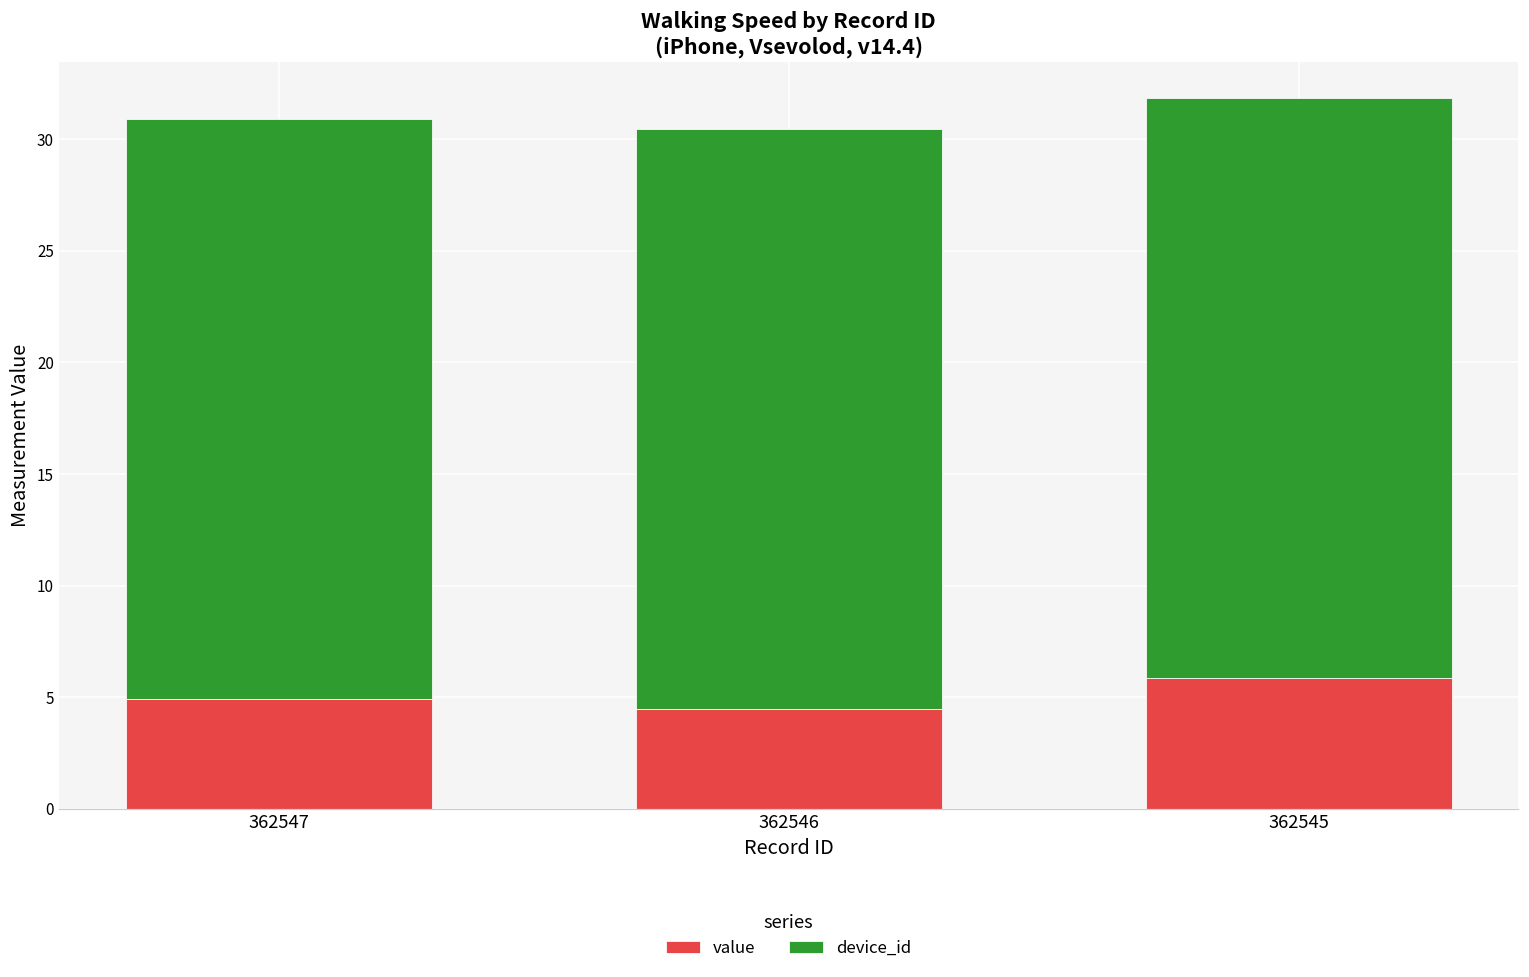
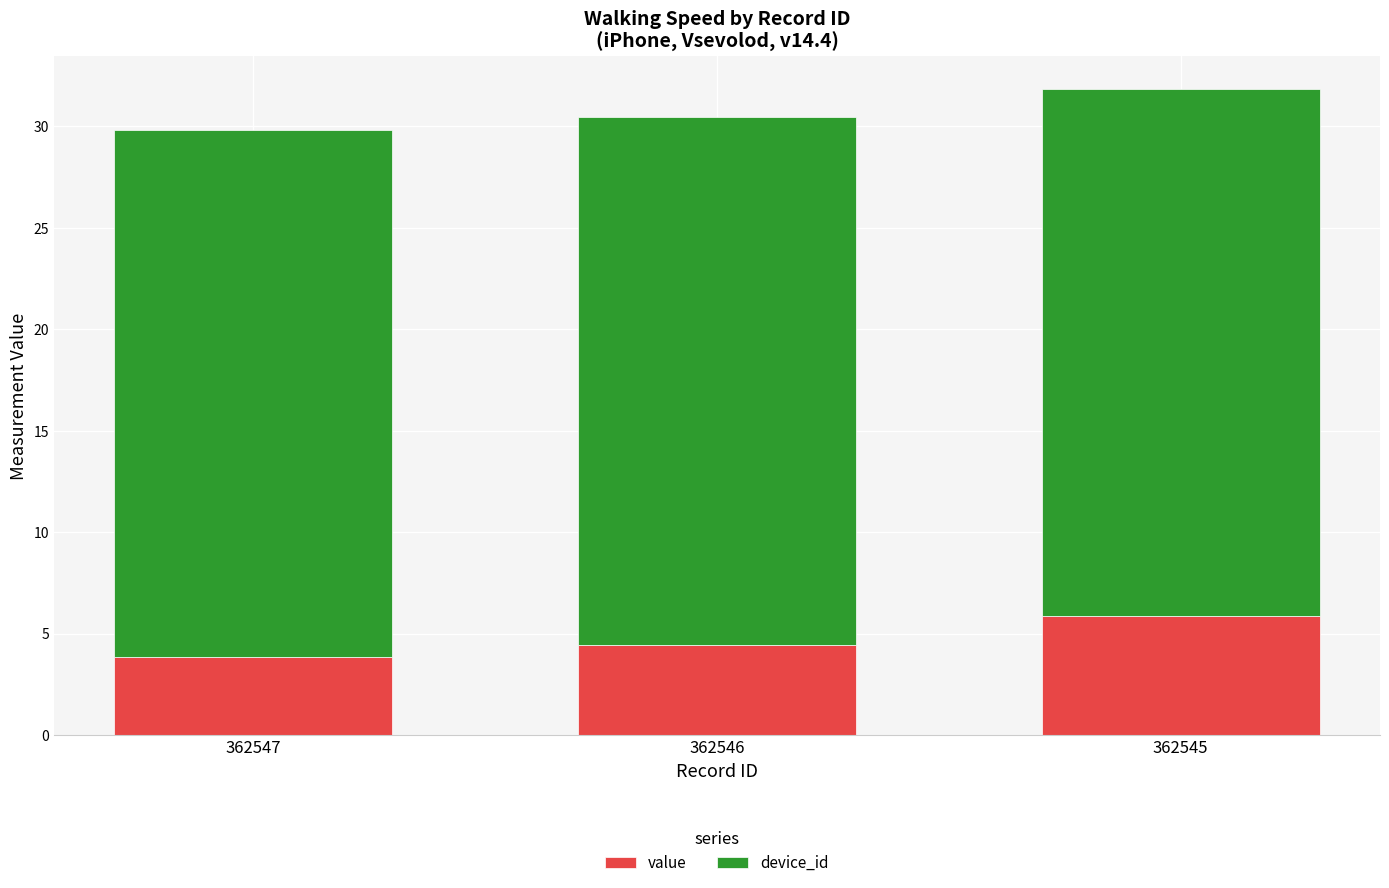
  {
    "value": {
-     "362547": 4.9,
+     "362547": 3.8,
      "362546": 4.5,
      "362545": 5.9
    },
    "device_id": {
      "362547": 26.0,
      "362546": 26.0,
      "362545": 26.0
    }
  }
